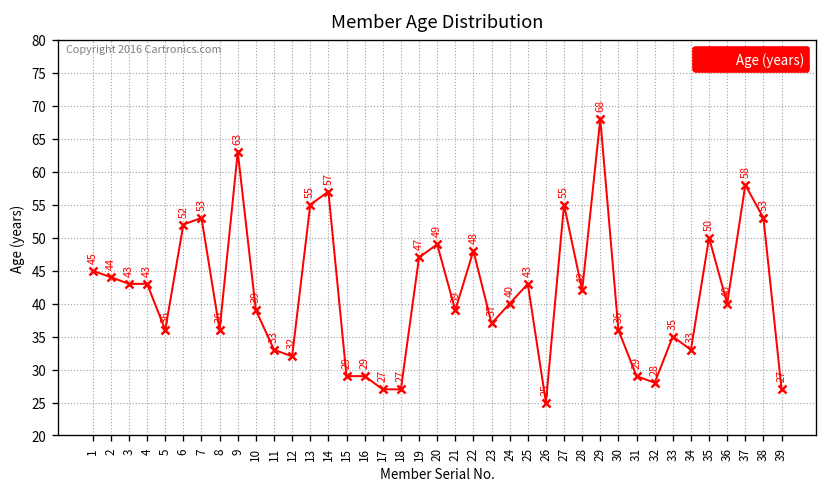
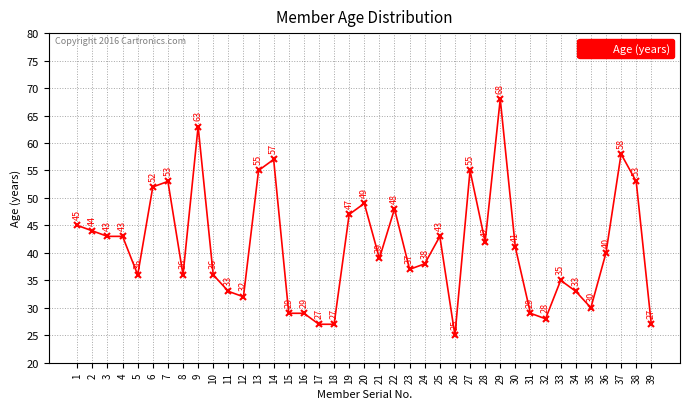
  {
    "1": 45,
    "2": 44,
    "3": 43,
    "4": 43,
    "5": 36,
    "6": 52,
    "7": 53,
    "8": 36,
    "9": 63,
-   "10": 39,
+   "10": 36,
    "11": 33,
    "12": 32,
    "13": 55,
    "14": 57,
    "15": 29,
    "16": 29,
    "17": 27,
    "18": 27,
    "19": 47,
    "20": 49,
    "21": 39,
    "22": 48,
    "23": 37,
-   "24": 40,
+   "24": 38,
    "25": 43,
    "26": 25,
    "27": 55,
    "28": 42,
    "29": 68,
-   "30": 36,
+   "30": 41,
    "31": 29,
    "32": 28,
    "33": 35,
    "34": 33,
-   "35": 50,
+   "35": 30,
    "36": 40,
    "37": 58,
    "38": 53,
    "39": 27
  }
